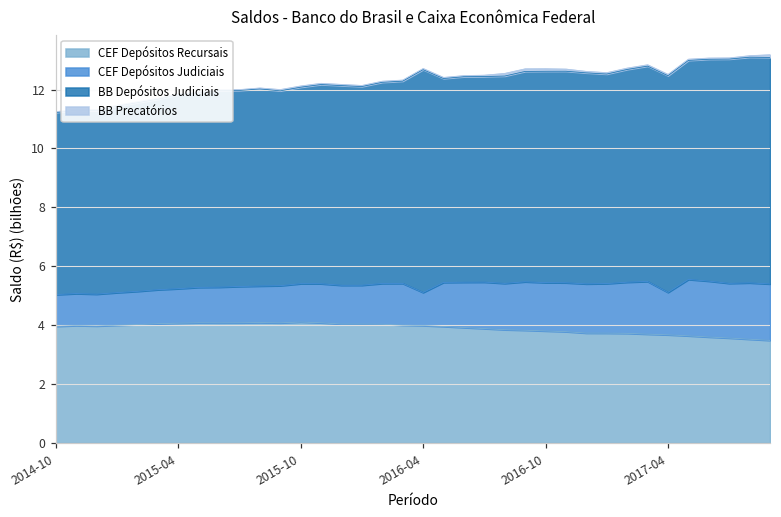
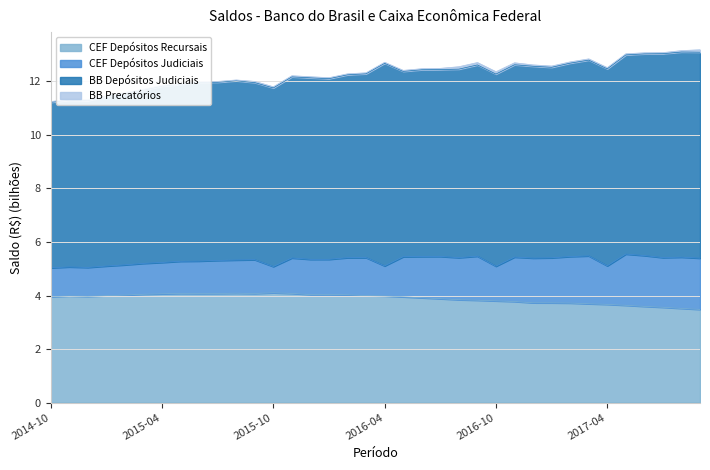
  {
    "CEF Depósitos Judiciais": {
      "2014-10": 1.1,
      "2015-04": 1.2,
-     "2015-10": 1.3,
+     "2015-10": 1.0,
      "2016-04": 1.1,
-     "2016-10": 1.6,
+     "2016-10": 1.3,
      "2017-04": 1.4
    }
  }
